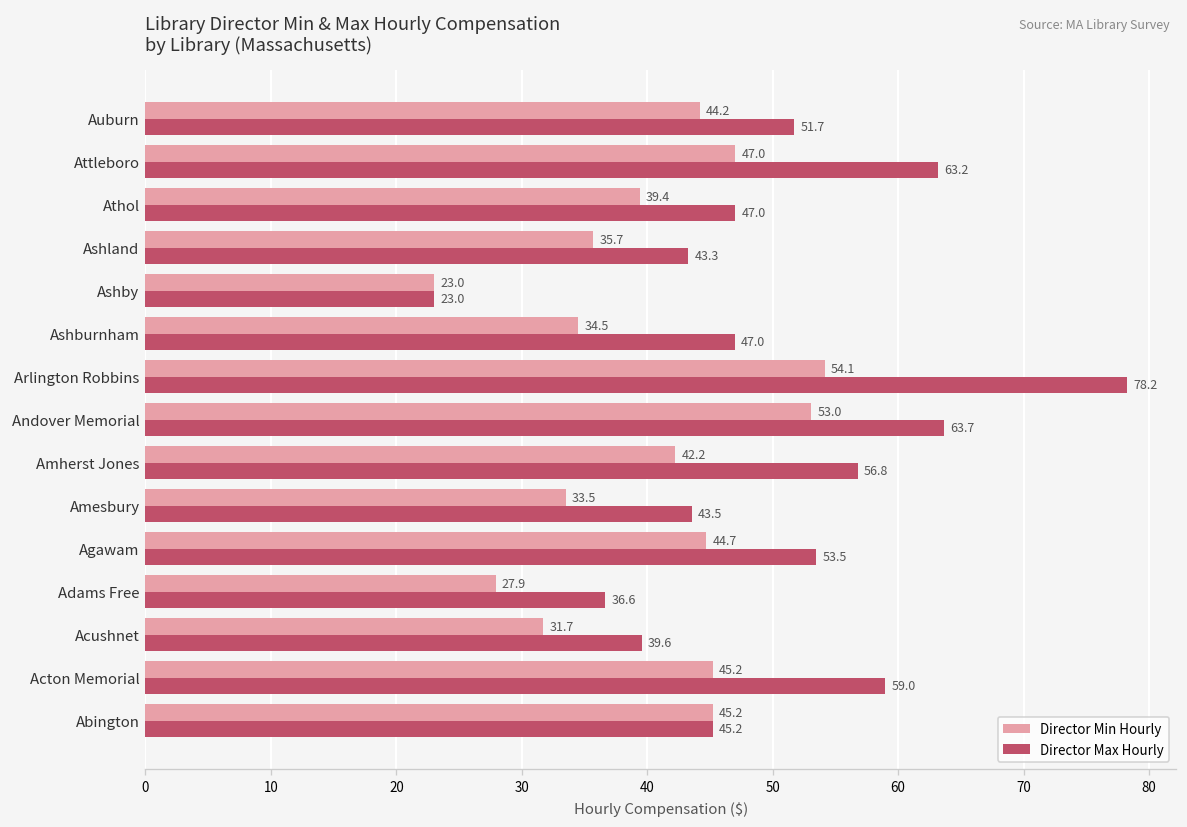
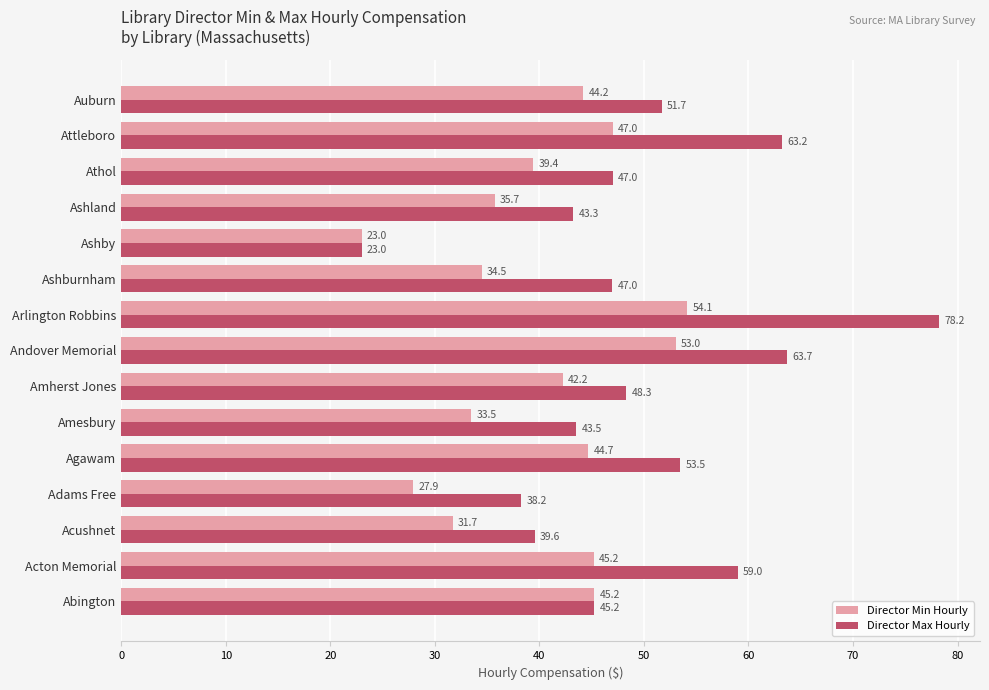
  {
    "Director Min Hourly": {
      "Auburn": 44.2,
      "Attleboro": 47.0,
      "Athol": 39.4,
      "Ashland": 35.7,
      "Ashby": 23.0,
      "Ashburnham": 34.5,
      "Arlington Robbins": 54.1,
      "Andover Memorial": 53.0,
      "Amherst Jones": 42.2,
      "Amesbury": 33.5,
      "Agawam": 44.7,
      "Adams Free": 27.9,
      "Acushnet": 31.7,
      "Acton Memorial": 45.2,
      "Abington": 45.2
    },
    "Director Max Hourly": {
      "Auburn": 51.7,
      "Attleboro": 63.2,
      "Athol": 47.0,
      "Ashland": 43.3,
      "Ashby": 23.0,
      "Ashburnham": 47.0,
      "Arlington Robbins": 78.2,
      "Andover Memorial": 63.7,
-     "Amherst Jones": 56.8,
+     "Amherst Jones": 48.3,
      "Amesbury": 43.5,
      "Agawam": 53.5,
-     "Adams Free": 36.6,
+     "Adams Free": 38.2,
      "Acushnet": 39.6,
      "Acton Memorial": 59.0,
      "Abington": 45.2
    }
  }
